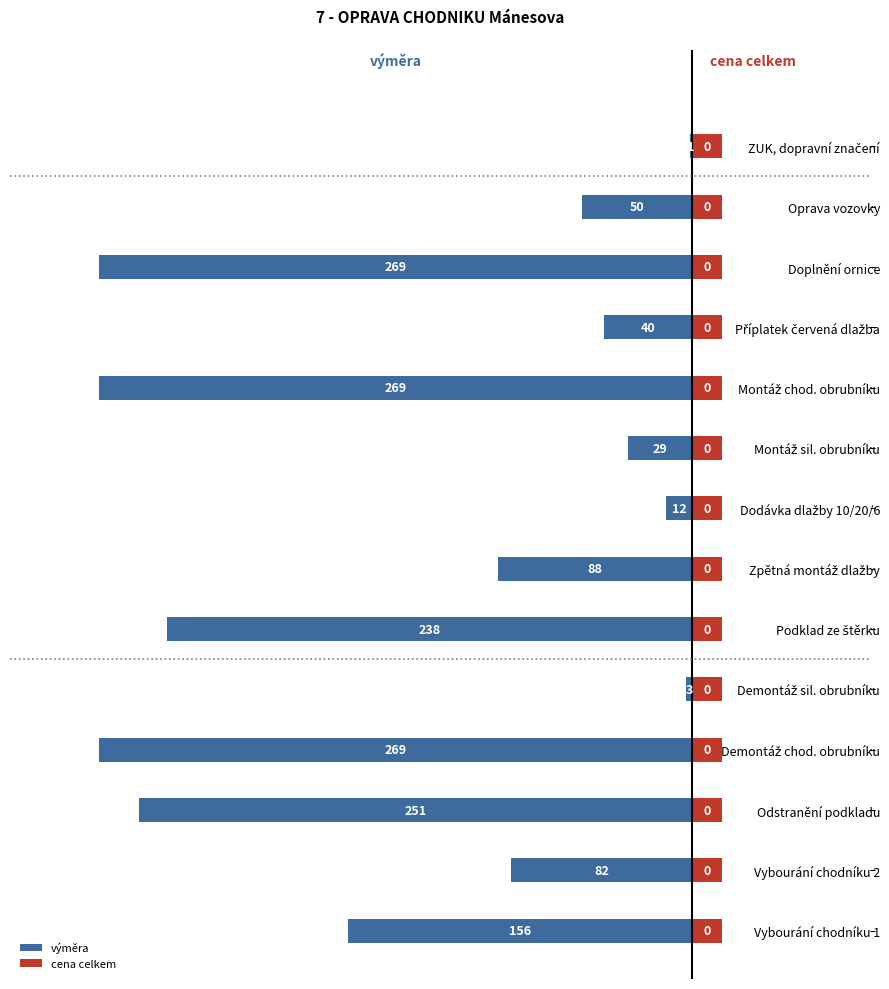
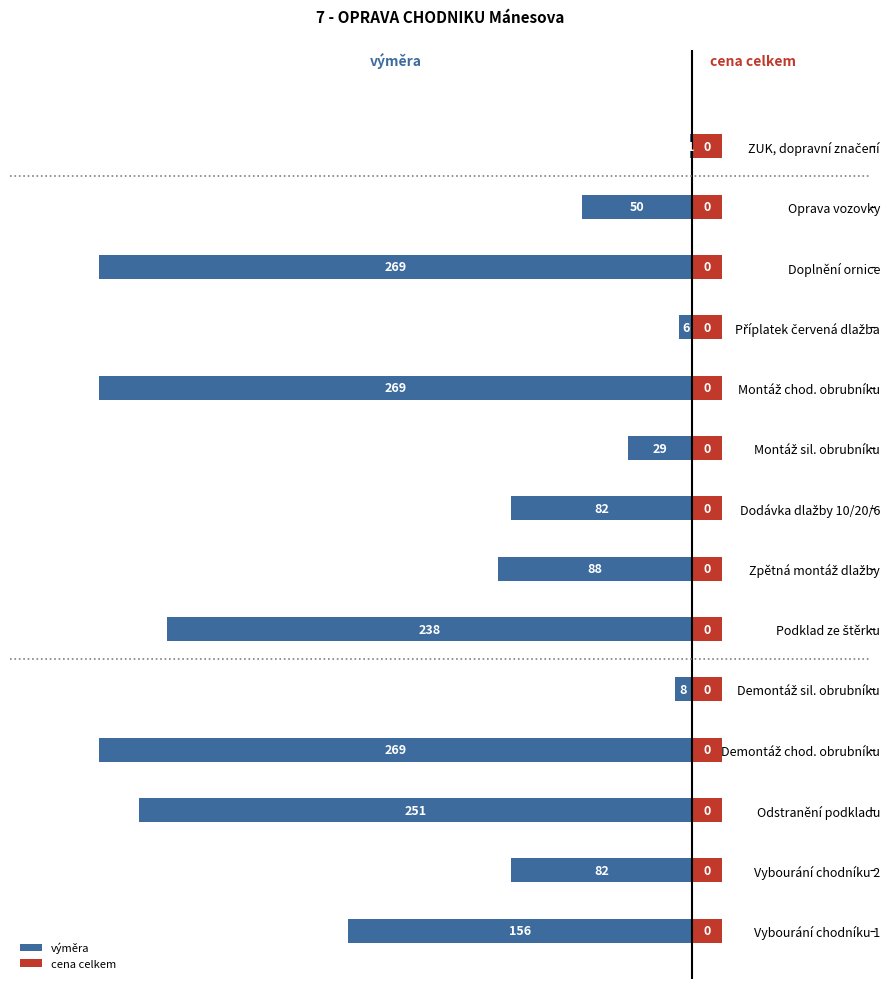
  {
    "výměra": {
-     "Příplatek červená dlažba": 40,
-     "Dodávka dlažby 10/20/6": 12,
-     "Demontáž sil. obrubníku": 3
+     "Příplatek červená dlažba": 6,
+     "Dodávka dlažby 10/20/6": 82,
+     "Demontáž sil. obrubníku": 8
    }
  }
